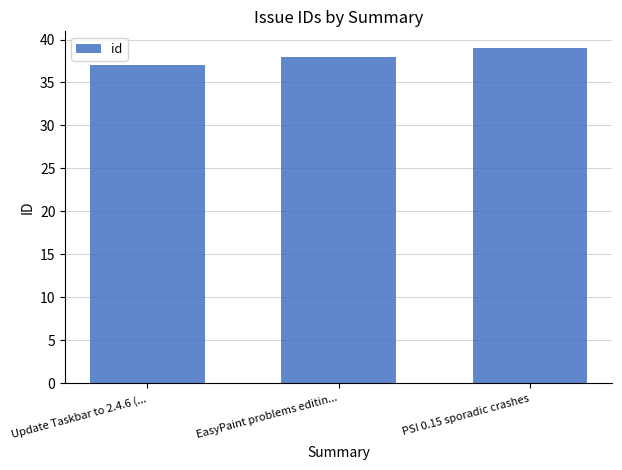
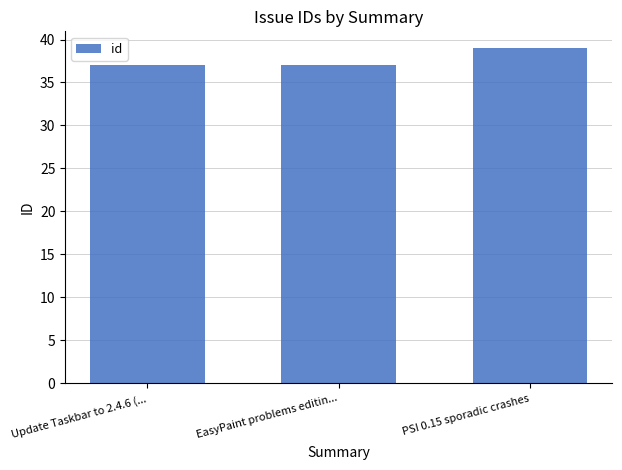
  {
    "Update Taskbar to 2.4.6 (...": 37,
-   "EasyPaint problems editin...": 38,
+   "EasyPaint problems editin...": 37,
    "PSI 0.15 sporadic crashes": 39
  }
